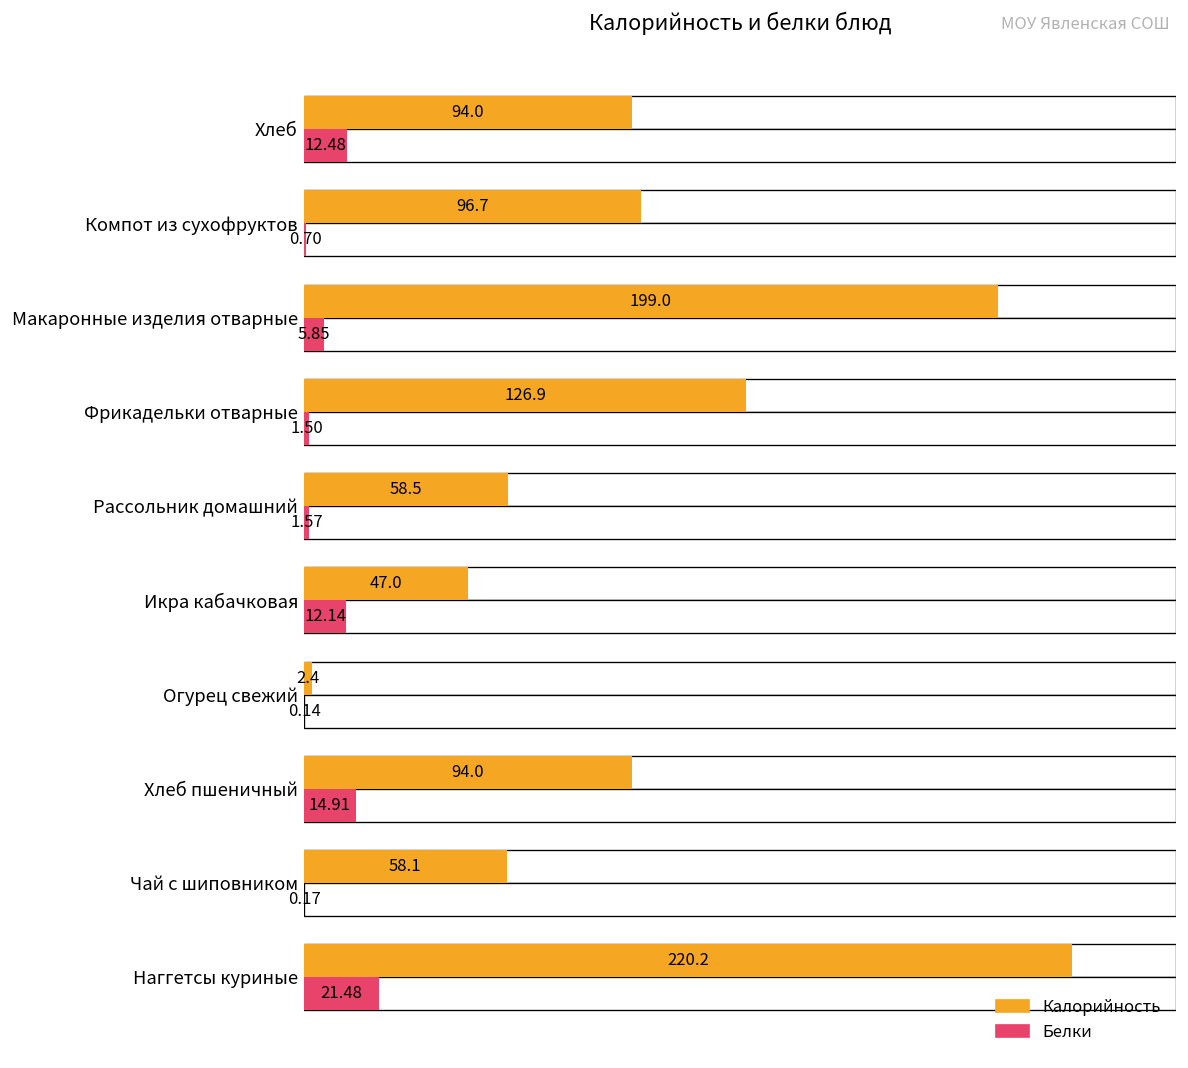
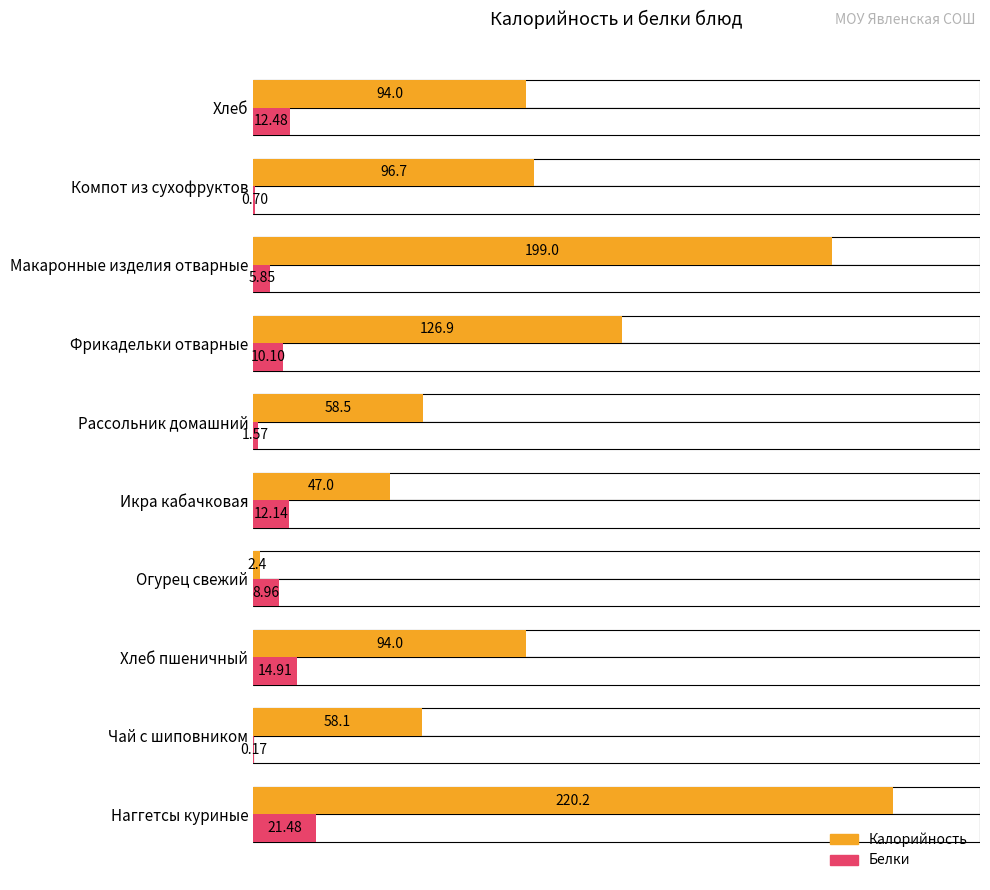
  {
    "Белки": {
-     "Фрикадельки отварные": 1.50,
-     "Огурец свежий": 0.14,
+     "Фрикадельки отварные": 10.10,
+     "Огурец свежий": 8.96,
      "Чай с шиповником": 0.17
    }
  }
